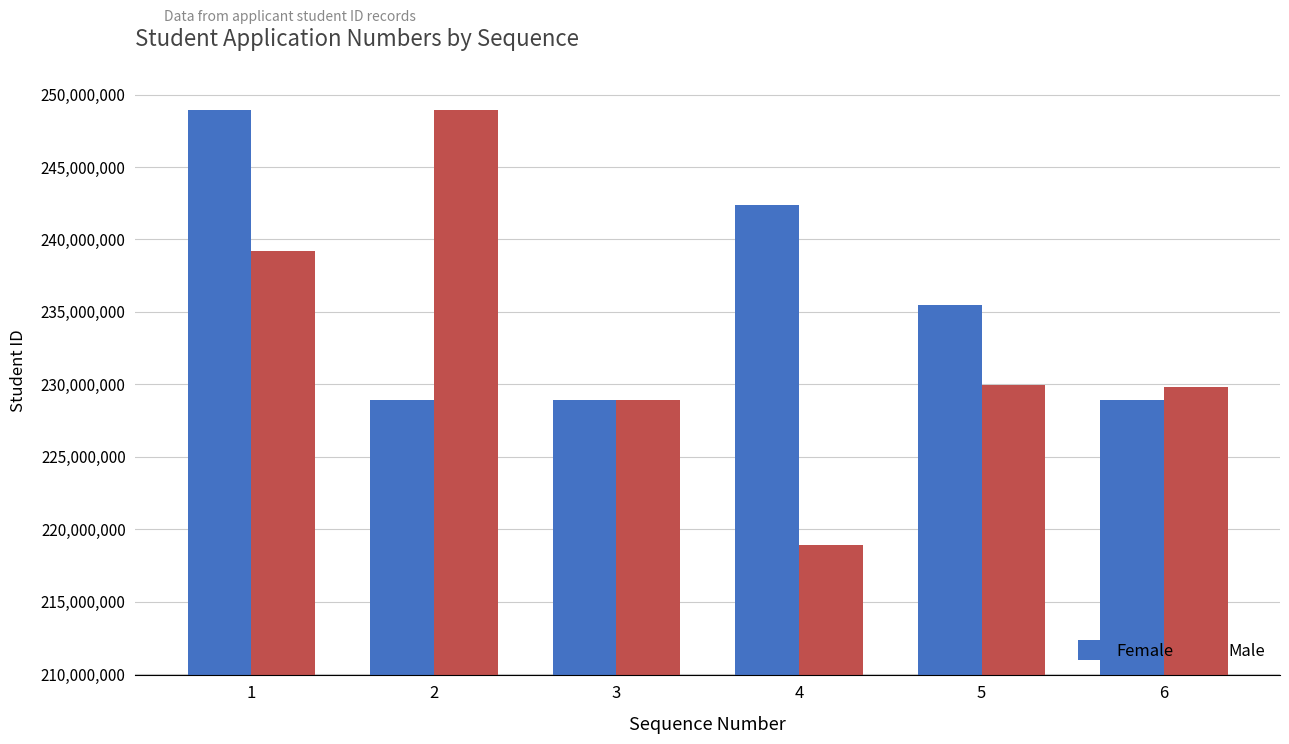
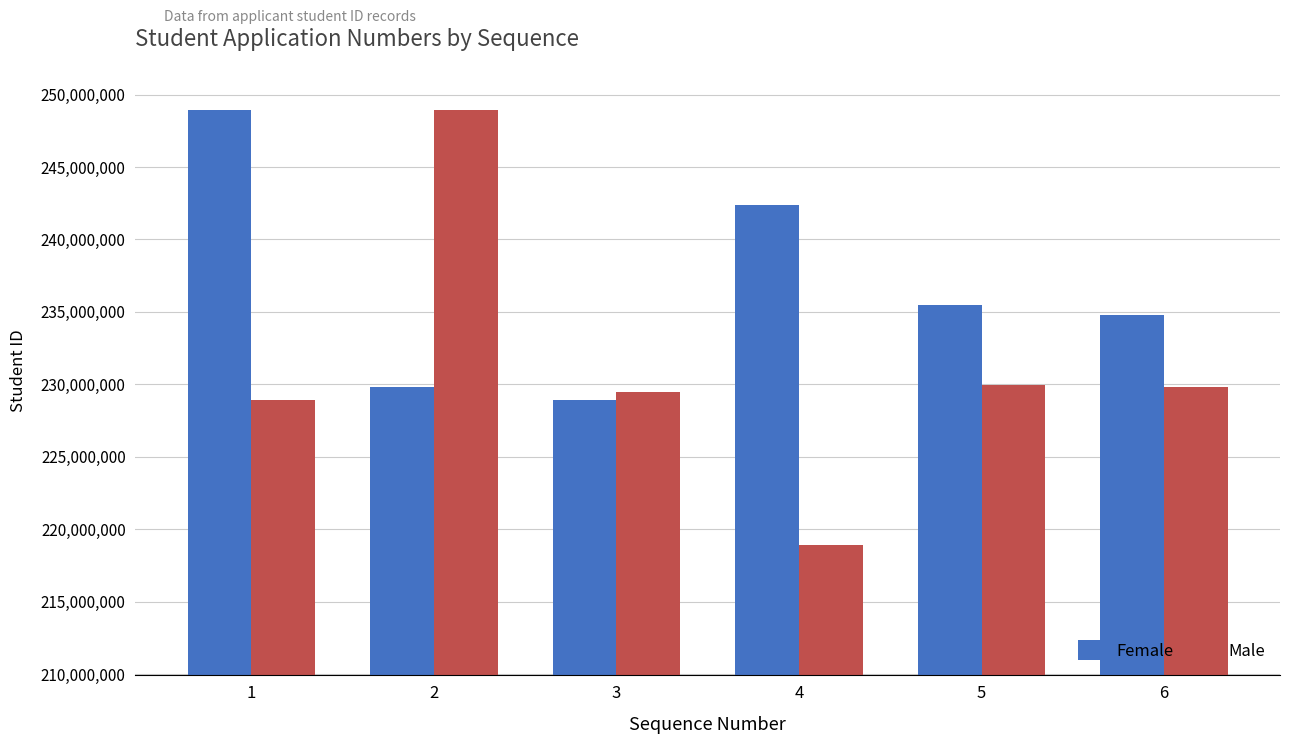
  {
    "Female": {
      "1": "248,900,000",
-     "2": "228,900,000",
+     "2": "229,800,000",
      "3": "228,900,000",
      "4": "242,400,000",
      "5": "235,500,000",
-     "6": "228,900,000"
+     "6": "234,800,000"
    },
    "Male": {
-     "1": "239,200,000",
+     "1": "228,900,000",
      "2": "248,900,000",
-     "3": "228,900,000",
+     "3": "229,500,000",
      "4": "218,900,000",
      "5": "229,900,000",
      "6": "229,800,000"
    }
  }
